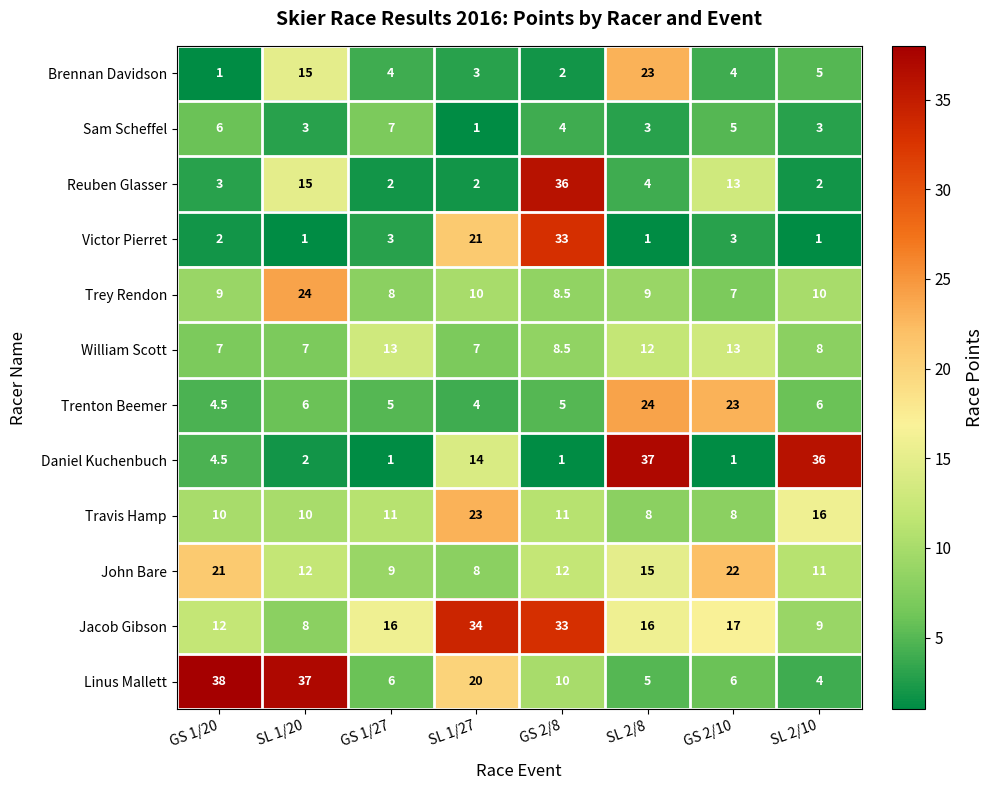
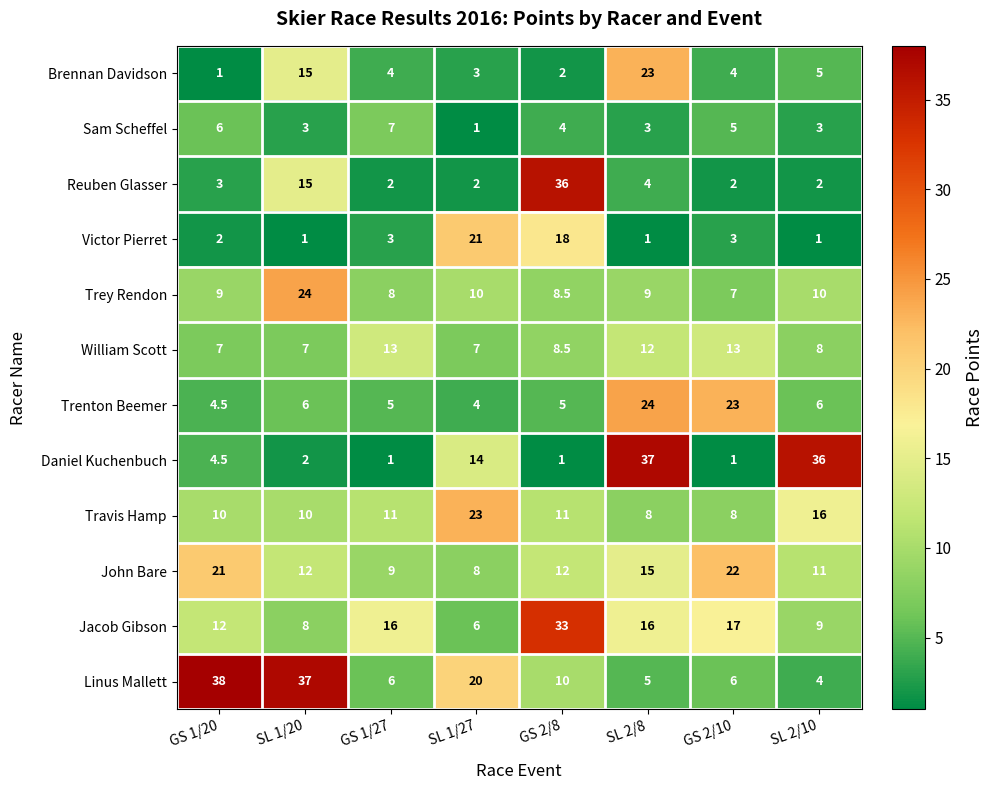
  {
    "Brennan Davidson": {
      "GS 1/20": 1,
      "SL 1/20": 15,
      "GS 1/27": 4,
      "SL 1/27": 3,
      "GS 2/8": 2,
      "SL 2/8": 23,
      "GS 2/10": 4,
      "SL 2/10": 5
    },
    "Sam Scheffel": {
      "GS 1/20": 6,
      "SL 1/20": 3,
      "GS 1/27": 7,
      "SL 1/27": 1,
      "GS 2/8": 4,
      "SL 2/8": 3,
      "GS 2/10": 5,
      "SL 2/10": 3
    },
    "Reuben Glasser": {
      "GS 1/20": 3,
      "SL 1/20": 15,
      "GS 1/27": 2,
      "SL 1/27": 2,
      "GS 2/8": 36,
      "SL 2/8": 4,
-     "GS 2/10": 13,
+     "GS 2/10": 2,
      "SL 2/10": 2
    },
    "Victor Pierret": {
      "GS 1/20": 2,
      "SL 1/20": 1,
      "GS 1/27": 3,
      "SL 1/27": 21,
-     "GS 2/8": 33,
+     "GS 2/8": 18,
      "SL 2/8": 1,
      "GS 2/10": 3,
      "SL 2/10": 1
    },
    "Trey Rendon": {
      "GS 1/20": 9,
      "SL 1/20": 24,
      "GS 1/27": 8,
      "SL 1/27": 10,
      "GS 2/8": 8.5,
      "SL 2/8": 9,
      "GS 2/10": 7,
      "SL 2/10": 10
    },
    "William Scott": {
      "GS 1/20": 7,
      "SL 1/20": 7,
      "GS 1/27": 13,
      "SL 1/27": 7,
      "GS 2/8": 8.5,
      "SL 2/8": 12,
      "GS 2/10": 13,
      "SL 2/10": 8
    },
    "Trenton Beemer": {
      "GS 1/20": 4.5,
      "SL 1/20": 6,
      "GS 1/27": 5,
      "SL 1/27": 4,
      "GS 2/8": 5,
      "SL 2/8": 24,
      "GS 2/10": 23,
      "SL 2/10": 6
    },
    "Daniel Kuchenbuch": {
      "GS 1/20": 4.5,
      "SL 1/20": 2,
      "GS 1/27": 1,
      "SL 1/27": 14,
      "GS 2/8": 1,
      "SL 2/8": 37,
      "GS 2/10": 1,
      "SL 2/10": 36
    },
    "Travis Hamp": {
      "GS 1/20": 10,
      "SL 1/20": 10,
      "GS 1/27": 11,
      "SL 1/27": 23,
      "GS 2/8": 11,
      "SL 2/8": 8,
      "GS 2/10": 8,
      "SL 2/10": 16
    },
    "John Bare": {
      "GS 1/20": 21,
      "SL 1/20": 12,
      "GS 1/27": 9,
      "SL 1/27": 8,
      "GS 2/8": 12,
      "SL 2/8": 15,
      "GS 2/10": 22,
      "SL 2/10": 11
    },
    "Jacob Gibson": {
      "GS 1/20": 12,
      "SL 1/20": 8,
      "GS 1/27": 16,
-     "SL 1/27": 34,
+     "SL 1/27": 6,
      "GS 2/8": 33,
      "SL 2/8": 16,
      "GS 2/10": 17,
      "SL 2/10": 9
    },
    "Linus Mallett": {
      "GS 1/20": 38,
      "SL 1/20": 37,
      "GS 1/27": 6,
      "SL 1/27": 20,
      "GS 2/8": 10,
      "SL 2/8": 5,
      "GS 2/10": 6,
      "SL 2/10": 4
    }
  }
